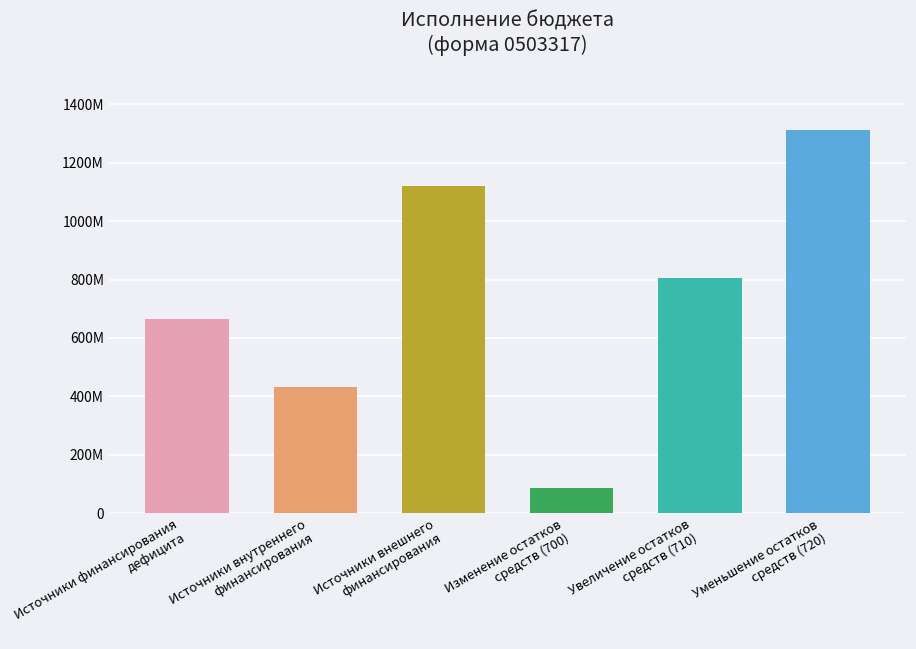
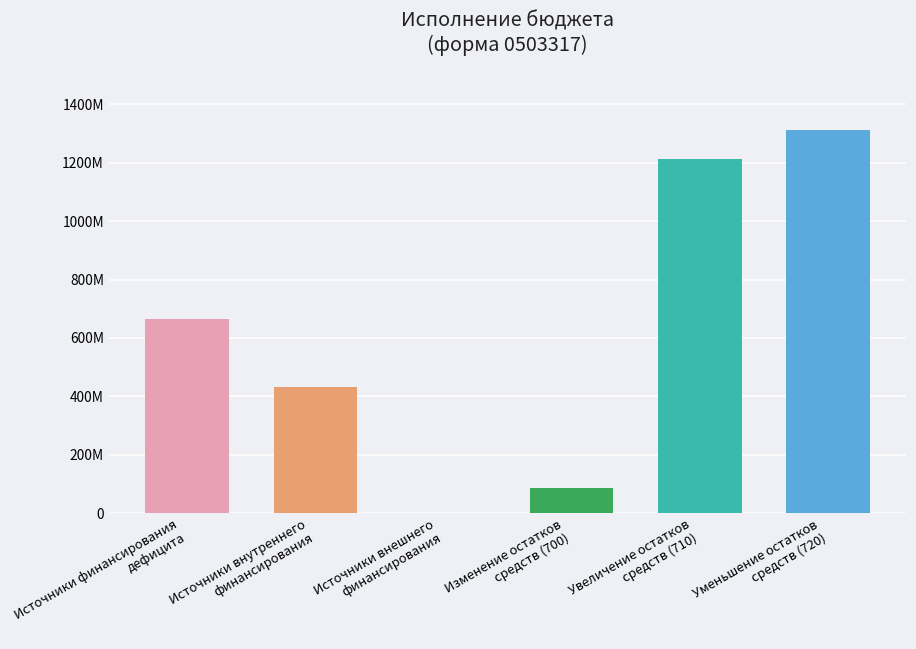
  {
    "Источники финансирования дефицита": 660000000,
    "Источники внутреннего финансирования": 430000000,
-   "Источники внешнего финансирования": 1120000000,
+   "Источники внешнего финансирования": 0,
    "Изменение остатков средств (700)": 90000000,
-   "Увеличение остатков средств (710)": 800000000,
+   "Увеличение остатков средств (710)": 1210000000,
    "Уменьшение остатков средств (720)": 1310000000
  }
